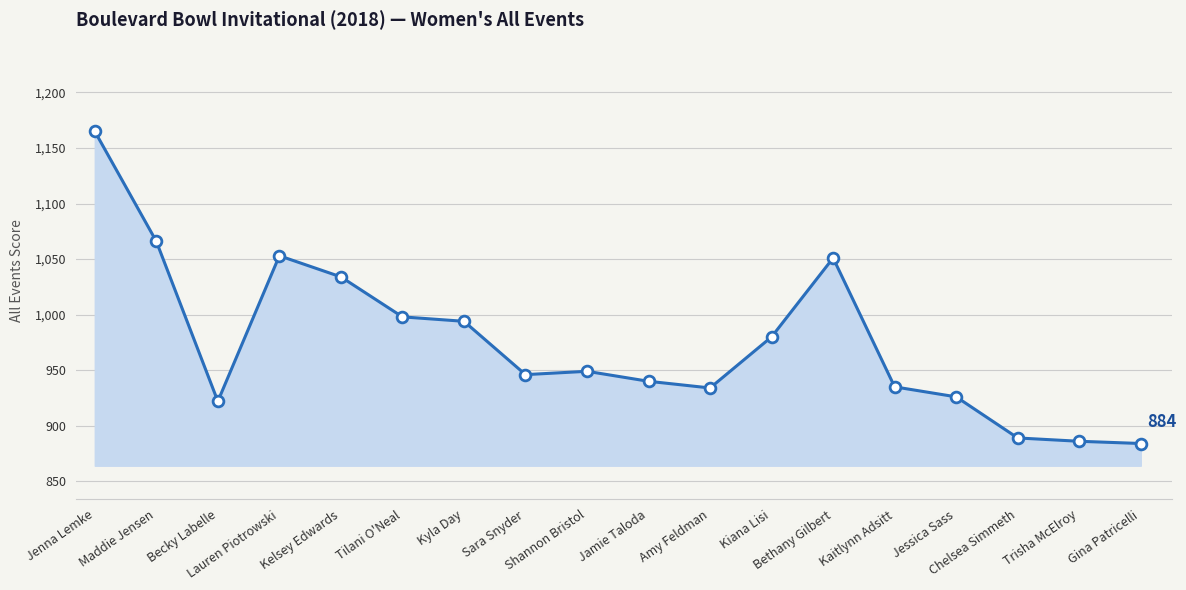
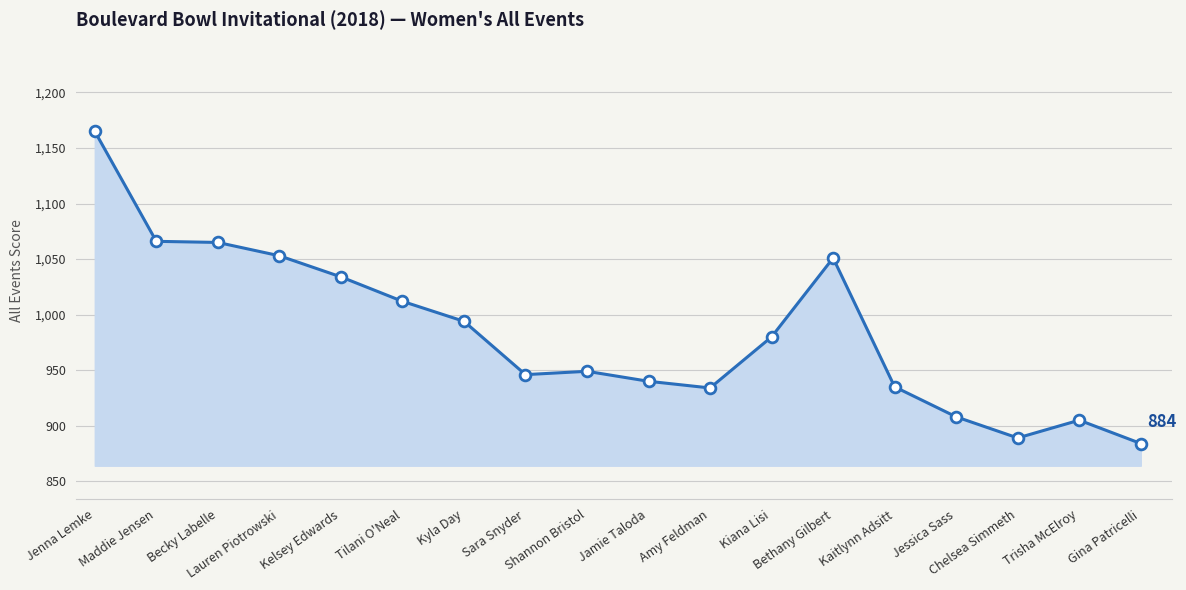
  {
    "Jenna Lemke": "1,165",
    "Maddie Jensen": "1,066",
-   "Becky Labelle": "922",
+   "Becky Labelle": "1,065",
    "Lauren Piotrowski": "1,053",
    "Kelsey Edwards": "1,034",
-   "Tilani O'Neal": "998",
+   "Tilani O'Neal": "1,012",
    "Kyla Day": "994",
    "Sara Snyder": "946",
    "Shannon Bristol": "949",
    "Jamie Taloda": "940",
    "Amy Feldman": "934",
    "Kiana Lisi": "980",
    "Bethany Gilbert": "1,051",
    "Kaitlynn Adsitt": "935",
-   "Jessica Sass": "926",
+   "Jessica Sass": "908",
    "Chelsea Simmeth": "889",
-   "Trisha McElroy": "886"
+   "Trisha McElroy": "905"
  }
